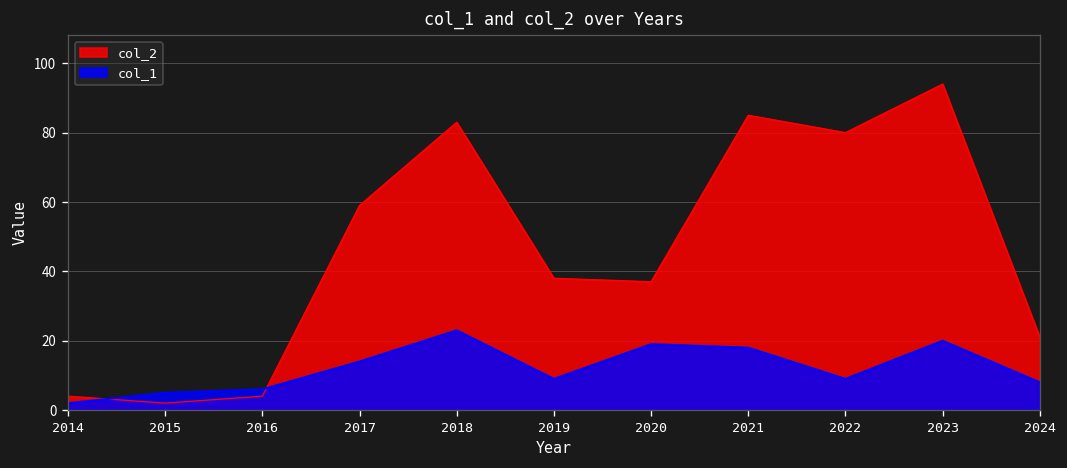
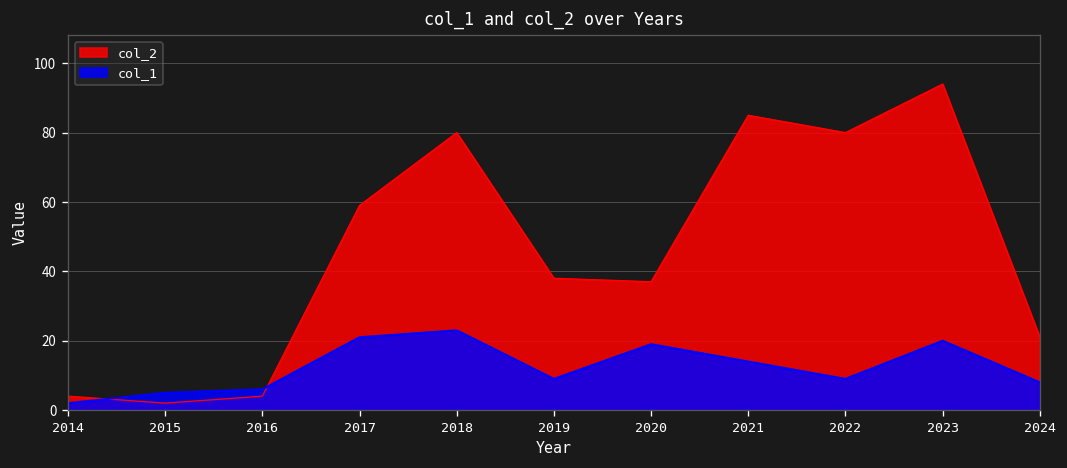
  {
    "col_2": {
      "2014": 4,
      "2015": 2,
      "2016": 4,
      "2017": 59,
-     "2018": 83,
+     "2018": 80,
      "2019": 38,
      "2020": 37,
      "2021": 85,
      "2022": 80,
      "2023": 94,
      "2024": 21
    },
    "col_1": {
      "2014": 2,
      "2015": 5,
      "2016": 6,
-     "2017": 14,
+     "2017": 21,
      "2018": 23,
      "2019": 9,
      "2020": 19,
-     "2021": 18,
+     "2021": 14,
      "2022": 9,
      "2023": 20,
      "2024": 8
    }
  }
